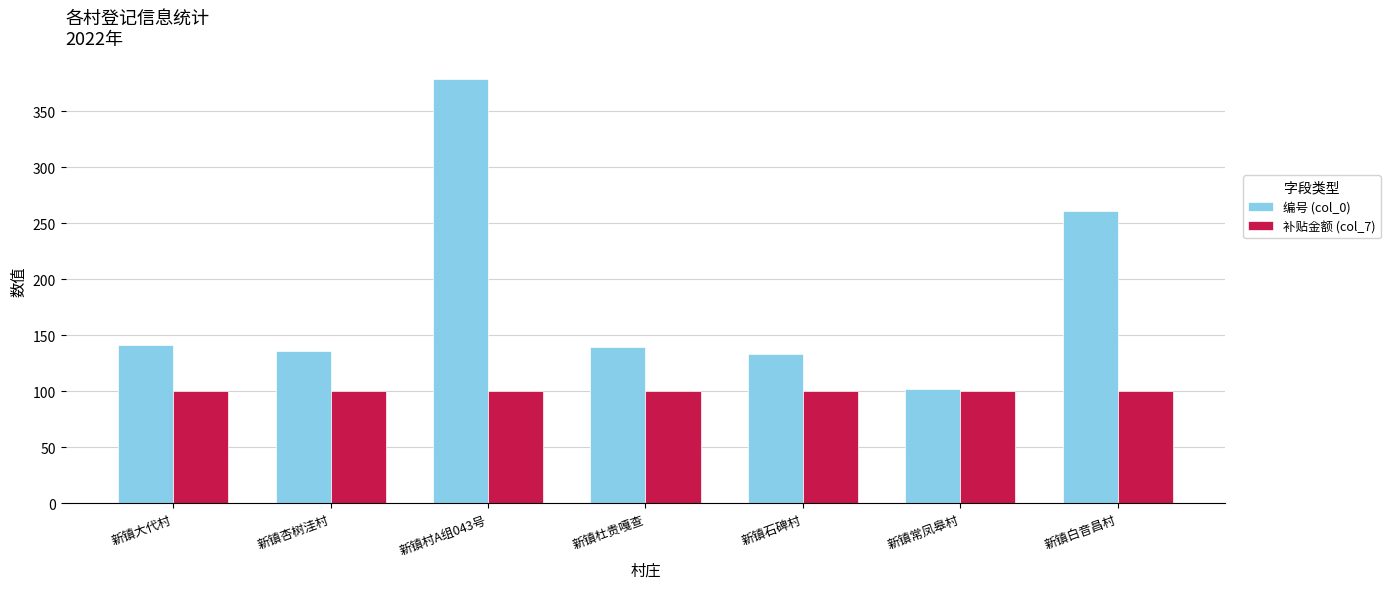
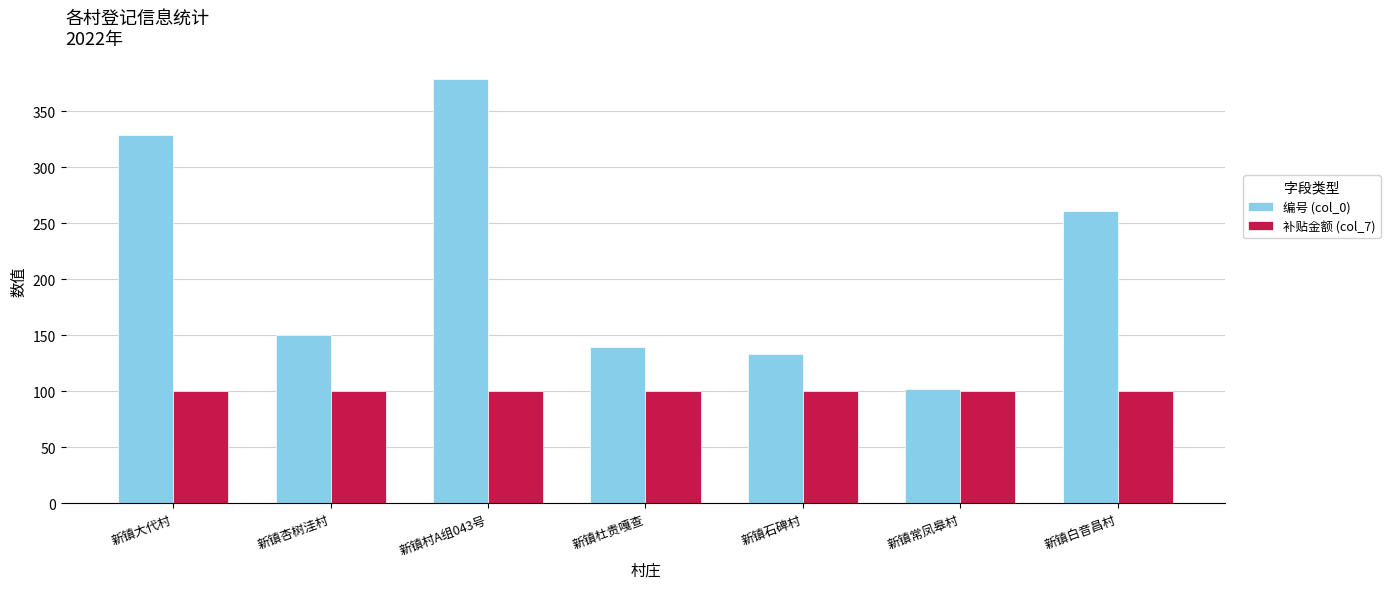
  {
    "编号 (col_0)": {
-     "新镇大代村": 141,
-     "新镇杏树洼村": 136,
+     "新镇大代村": 329,
+     "新镇杏树洼村": 150,
      "新镇村A组043号": 379,
      "新镇杜贵嘎查": 140,
      "新镇石碑村": 133,
      "新镇常凤皋村": 102,
      "新镇白音昌村": 261
    },
    "补贴金额 (col_7)": {
      "新镇大代村": 100,
      "新镇杏树洼村": 100,
      "新镇村A组043号": 100,
      "新镇杜贵嘎查": 100,
      "新镇石碑村": 100,
      "新镇常凤皋村": 100,
      "新镇白音昌村": 100
    }
  }
